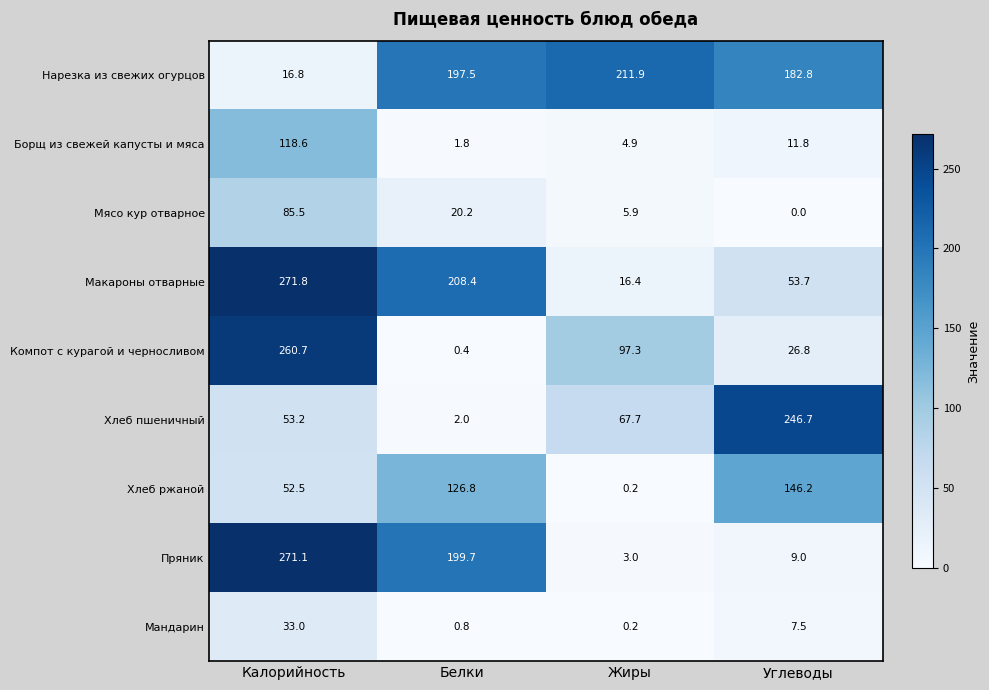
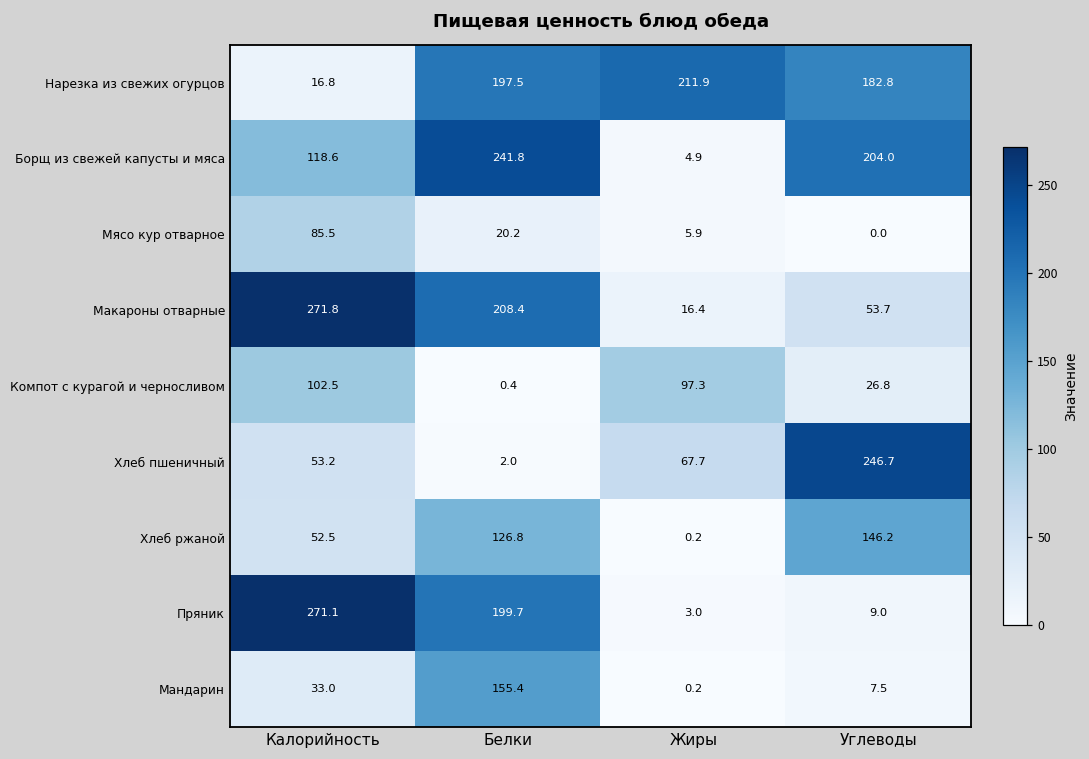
  {
    "Нарезка из свежих огурцов": {
      "Калорийность": 16.8,
      "Белки": 197.5,
      "Жиры": 211.9,
      "Углеводы": 182.8
    },
    "Борщ из свежей капусты и мяса": {
      "Калорийность": 118.6,
-     "Белки": 1.8,
+     "Белки": 241.8,
      "Жиры": 4.9,
-     "Углеводы": 11.8
+     "Углеводы": 204.0
    },
    "Мясо кур отварное": {
      "Калорийность": 85.5,
      "Белки": 20.2,
      "Жиры": 5.9,
      "Углеводы": 0.0
    },
    "Макароны отварные": {
      "Калорийность": 271.8,
      "Белки": 208.4,
      "Жиры": 16.4,
      "Углеводы": 53.7
    },
    "Компот с курагой и черносливом": {
-     "Калорийность": 260.7,
+     "Калорийность": 102.5,
      "Белки": 0.4,
      "Жиры": 97.3,
      "Углеводы": 26.8
    },
    "Хлеб пшеничный": {
      "Калорийность": 53.2,
      "Белки": 2.0,
      "Жиры": 67.7,
      "Углеводы": 246.7
    },
    "Хлеб ржаной": {
      "Калорийность": 52.5,
      "Белки": 126.8,
      "Жиры": 0.2,
      "Углеводы": 146.2
    },
    "Пряник": {
      "Калорийность": 271.1,
      "Белки": 199.7,
      "Жиры": 3.0,
      "Углеводы": 9.0
    },
    "Мандарин": {
      "Калорийность": 33.0,
-     "Белки": 0.8,
+     "Белки": 155.4,
      "Жиры": 0.2,
      "Углеводы": 7.5
    }
  }
